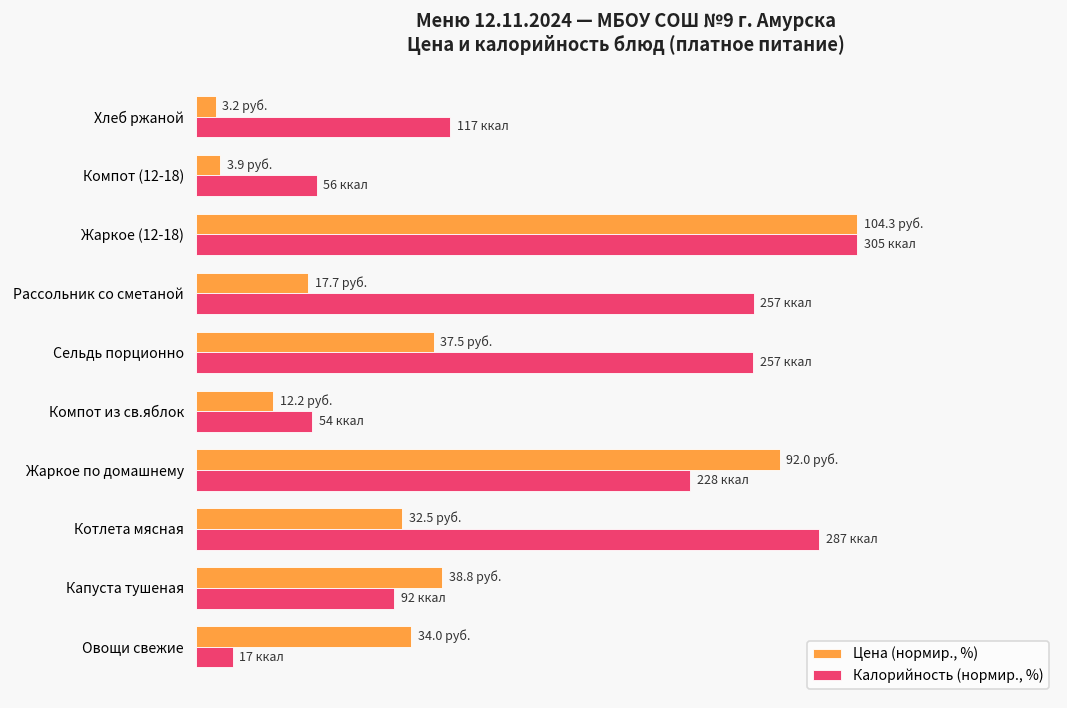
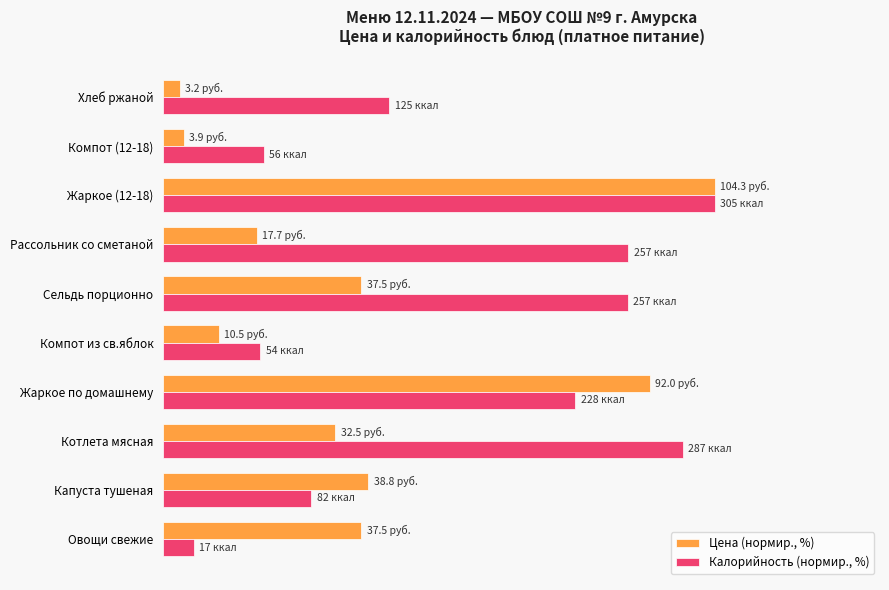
  {
    "Цена (нормир., %)": {
-     "Компот из св.яблок": 12.2,
-     "Овощи свежие": 34.0
+     "Компот из св.яблок": 10.5,
+     "Овощи свежие": 37.5
    },
    "Калорийность (нормир., %)": {
-     "Хлеб ржаной": 117,
-     "Капуста тушеная": 92
+     "Хлеб ржаной": 125,
+     "Капуста тушеная": 82
    }
  }
